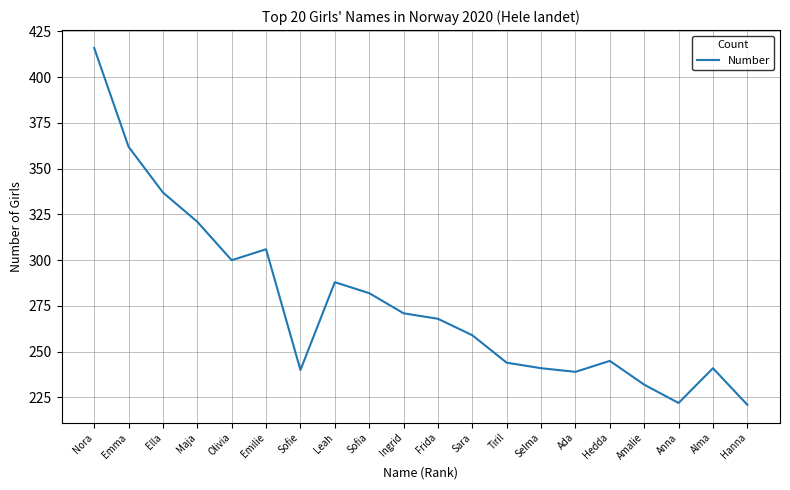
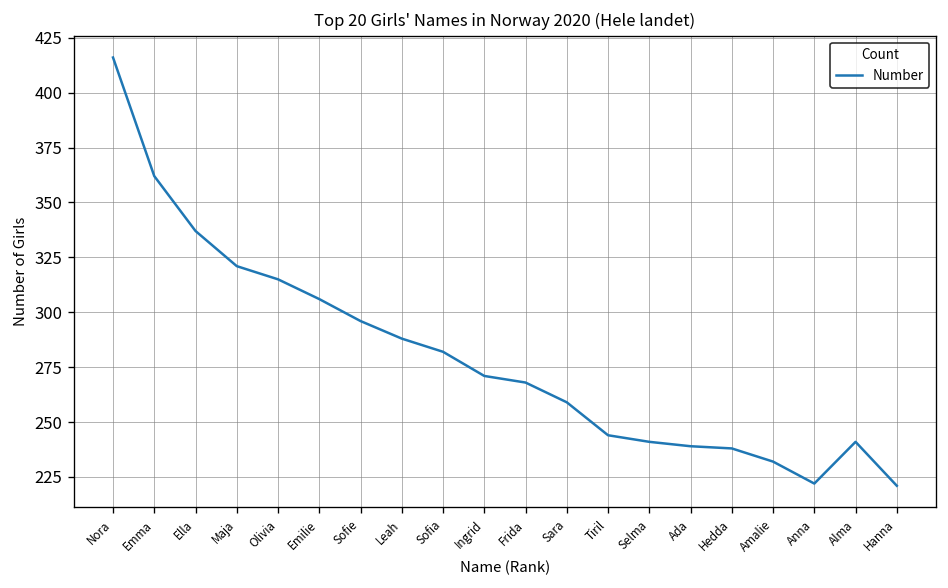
  {
    "Nora": 416,
    "Emma": 362,
    "Ella": 337,
    "Maja": 321,
-   "Olivia": 300,
+   "Olivia": 315,
    "Emilie": 306,
-   "Sofie": 240,
+   "Sofie": 296,
    "Leah": 288,
    "Sofia": 282,
    "Ingrid": 271,
    "Frida": 268,
    "Sara": 259,
    "Tiril": 244,
    "Selma": 241,
    "Ada": 239,
-   "Hedda": 245,
+   "Hedda": 238,
    "Amalie": 232,
    "Anna": 222,
    "Alma": 241,
    "Hanna": 221
  }
